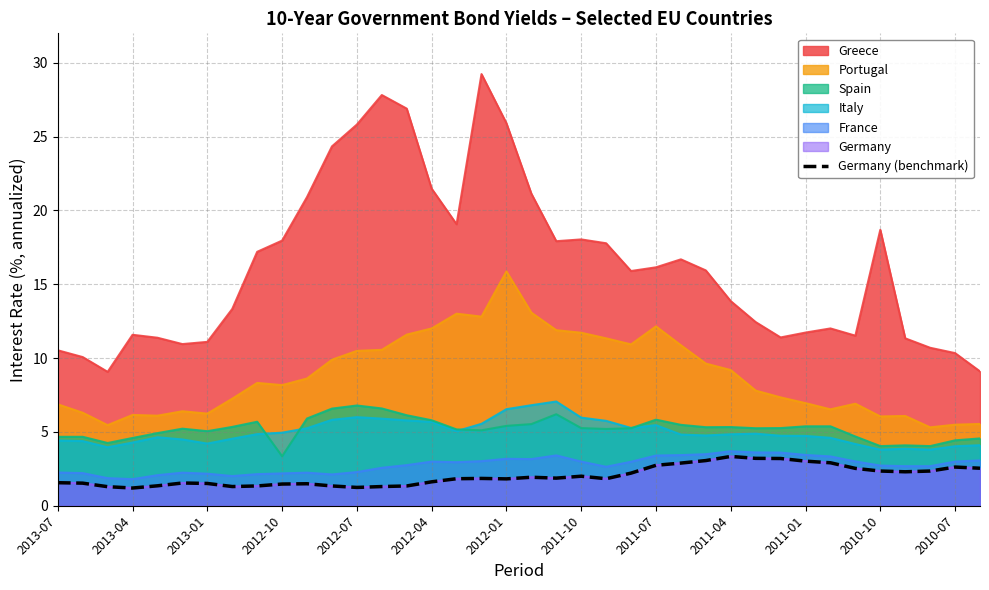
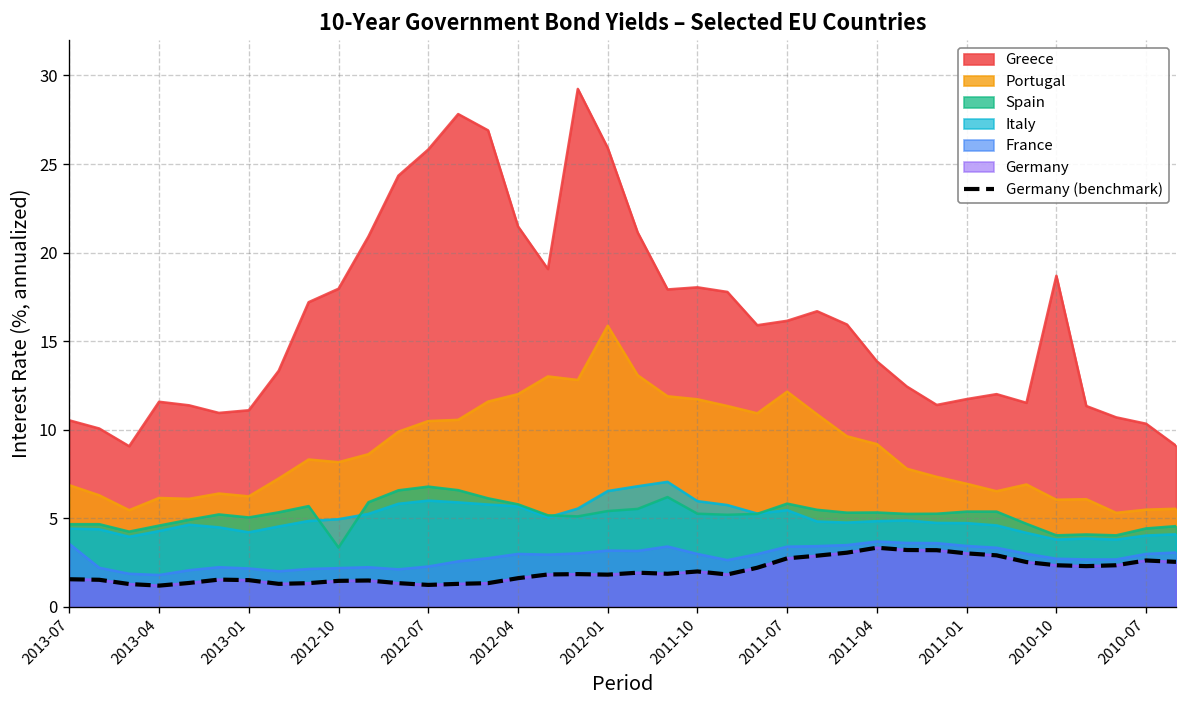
  {
    "Greece": {
      "2013-07": 10.5,
      "2013-04": 11.6,
      "2013-01": 11.1,
      "2012-10": 18.0,
      "2012-07": 25.8,
      "2012-04": 21.5,
      "2012-01": 25.9,
      "2011-10": 18.0,
      "2011-07": 16.2,
      "2011-04": 13.9,
      "2011-01": 11.7,
      "2010-10": 18.7,
      "2010-07": 10.3
    },
    "Portugal": {
      "2013-07": 6.9,
      "2013-04": 6.2,
      "2013-01": 6.2,
      "2012-10": 8.2,
      "2012-07": 10.5,
      "2012-04": 12.0,
      "2012-01": 15.9,
      "2011-10": 11.7,
      "2011-07": 12.2,
      "2011-04": 9.2,
      "2011-01": 7.0,
      "2010-10": 6.1,
      "2010-07": 5.5
    },
    "Spain": {
      "2013-07": 4.7,
      "2013-04": 4.6,
      "2013-01": 5.1,
      "2012-10": 3.4,
      "2012-07": 6.8,
      "2012-01": 5.4,
      "2011-10": 5.3,
      "2011-07": 5.8,
      "2011-04": 5.3,
      "2011-01": 5.4,
      "2010-10": 4.0,
      "2010-07": 4.4
    },
    "Italy": {
      "2013-07": 4.4,
      "2013-04": 4.3,
      "2013-01": 4.2,
      "2012-10": 5.0,
      "2012-07": 6.0,
      "2012-01": 6.5,
      "2011-10": 6.0,
      "2011-07": 5.5,
      "2011-04": 4.8,
      "2011-01": 4.7,
      "2010-10": 3.8,
      "2010-07": 4.0
    },
    "France": {
-     "2013-07": 2.3,
+     "2013-07": 3.6,
      "2013-04": 1.8,
      "2013-01": 2.2,
      "2012-10": 2.2,
      "2012-07": 2.3,
      "2012-04": 3.0,
      "2012-01": 3.2,
      "2011-10": 3.0,
      "2011-07": 3.4,
      "2011-04": 3.7,
      "2011-01": 3.4,
      "2010-10": 2.7,
      "2010-07": 3.0
    },
    "Germany": {
      "2013-07": 1.6,
      "2013-04": 1.2,
      "2013-01": 1.5,
      "2012-10": 1.5,
      "2012-07": 1.2,
      "2012-04": 1.6,
      "2012-01": 1.8,
      "2011-10": 2.0,
      "2011-07": 2.7,
      "2011-04": 3.3,
      "2011-01": 3.0,
      "2010-10": 2.4,
      "2010-07": 2.6
    }
  }
